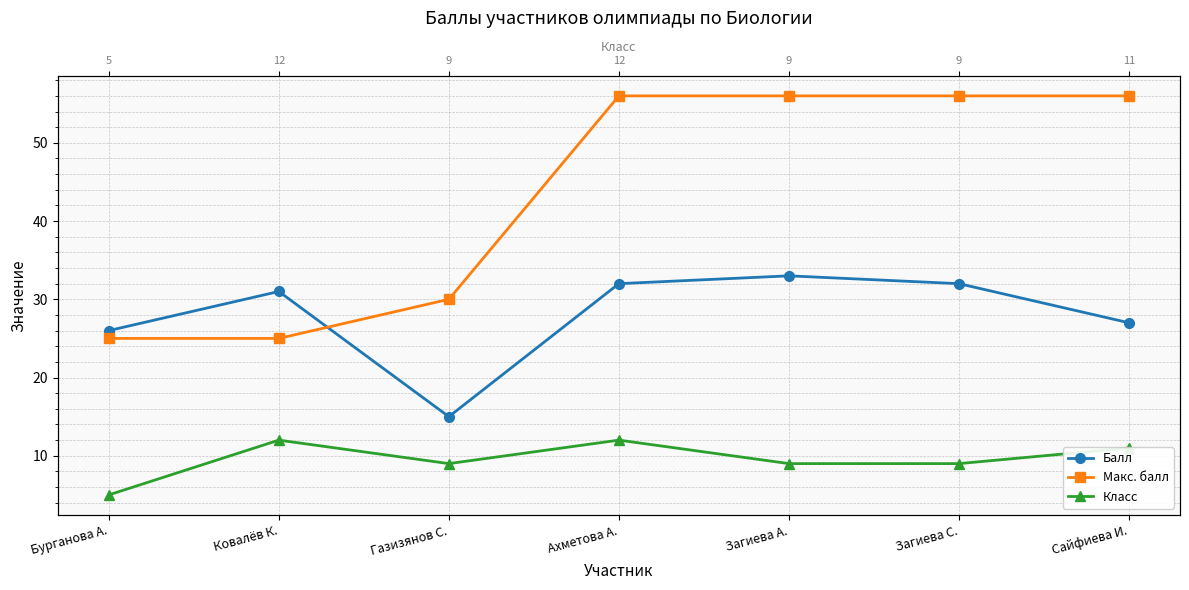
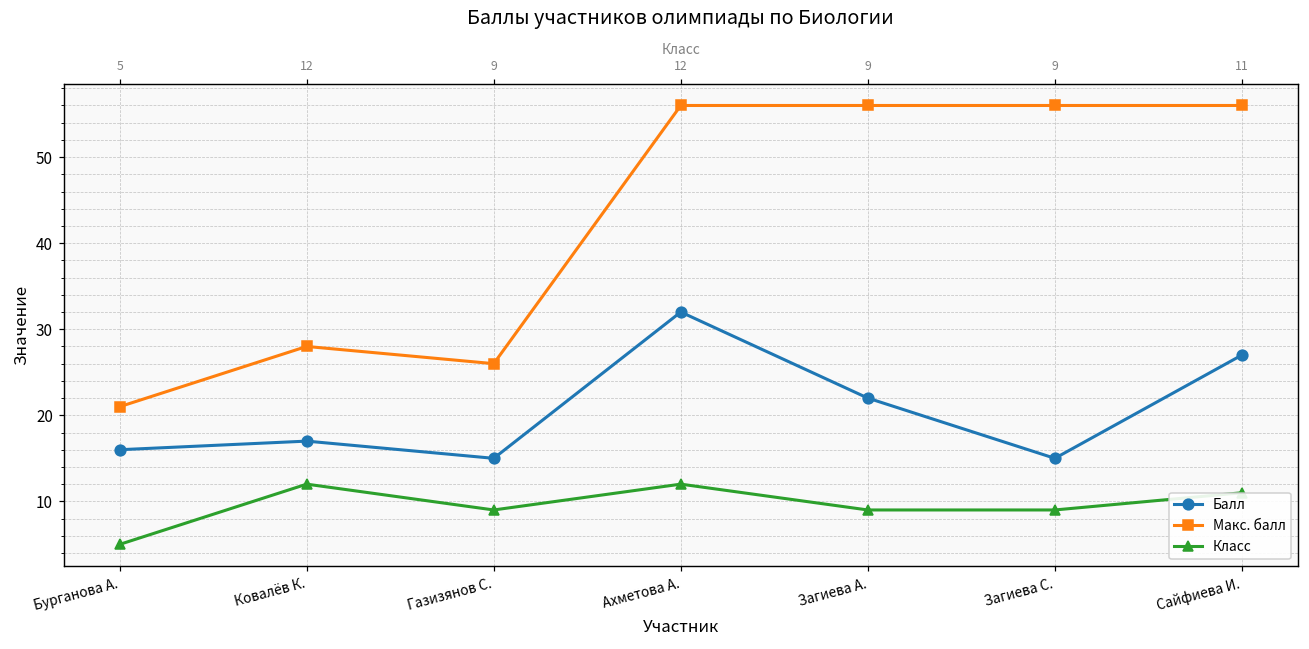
  {
    "Балл": {
-     "Бурганова А.": 26,
-     "Ковалёв К.": 31,
+     "Бурганова А.": 16,
+     "Ковалёв К.": 17,
      "Газизянов С.": 15,
      "Ахметова А.": 32,
-     "Загиева А.": 33,
-     "Загиева С.": 32,
+     "Загиева А.": 22,
+     "Загиева С.": 15,
      "Сайфиева И.": 27
    },
    "Макс. балл": {
-     "Бурганова А.": 25,
-     "Ковалёв К.": 25,
-     "Газизянов С.": 30,
+     "Бурганова А.": 21,
+     "Ковалёв К.": 28,
+     "Газизянов С.": 26,
      "Ахметова А.": 56,
      "Загиева А.": 56,
      "Загиева С.": 56,
      "Сайфиева И.": 56
    },
    "Класс": {
      "Бурганова А.": 5,
      "Ковалёв К.": 12,
      "Газизянов С.": 9,
      "Ахметова А.": 12,
      "Загиева А.": 9,
      "Загиева С.": 9
    }
  }
